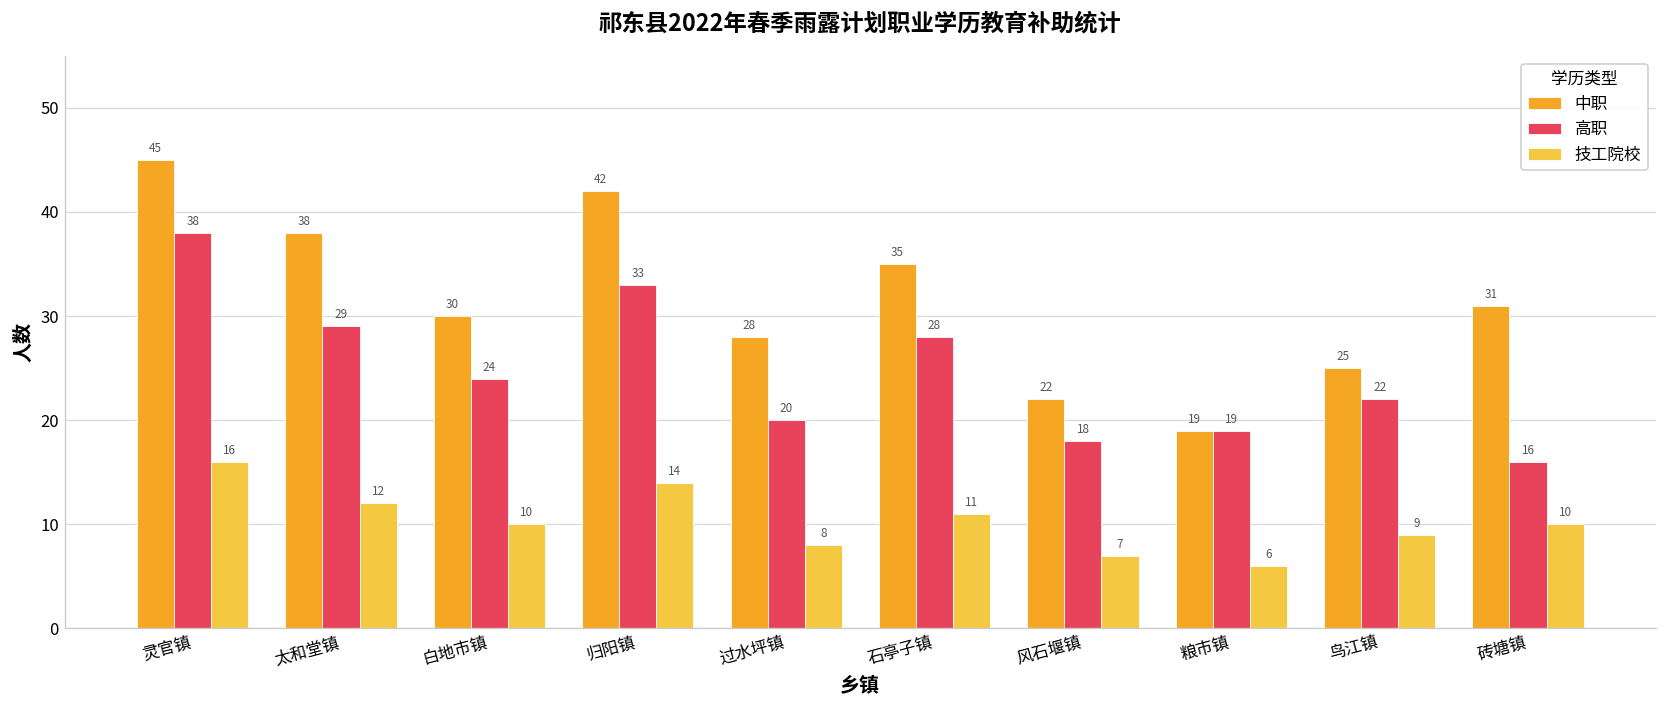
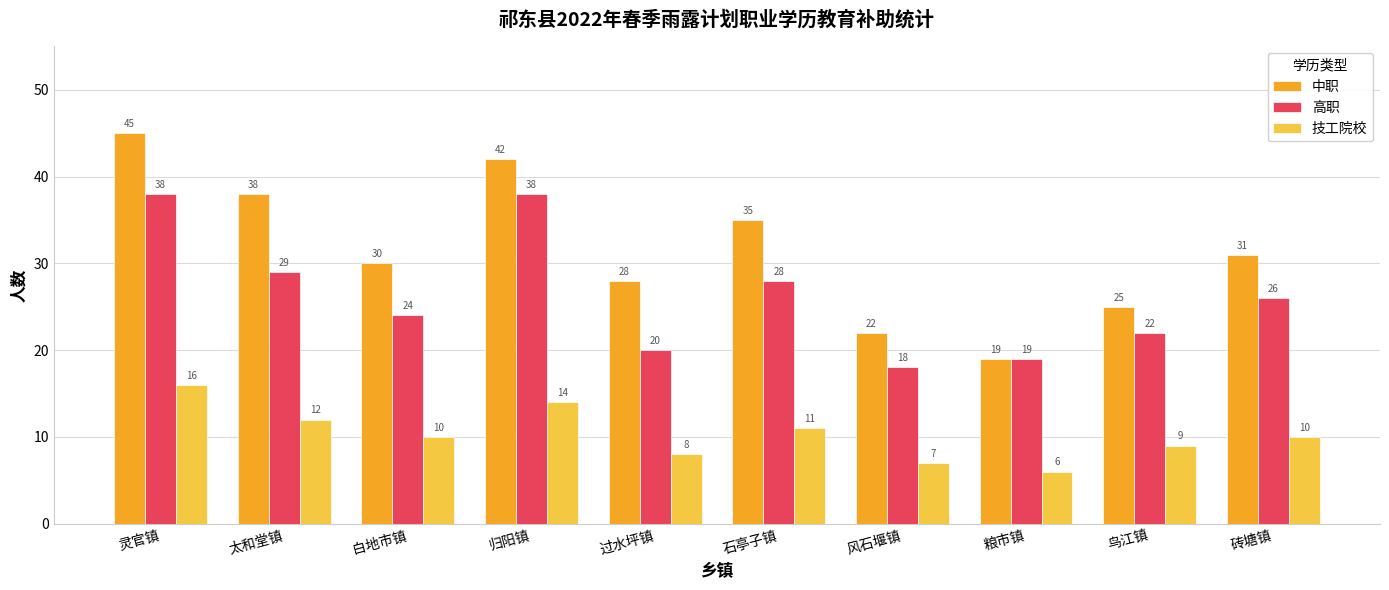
  {
    "高职": {
      "灵官镇": 38,
      "太和堂镇": 29,
      "白地市镇": 24,
-     "归阳镇": 33,
+     "归阳镇": 38,
      "过水坪镇": 20,
      "石亭子镇": 28,
      "风石堰镇": 18,
      "粮市镇": 19,
      "鸟江镇": 22,
-     "砖塘镇": 16
+     "砖塘镇": 26
    }
  }
